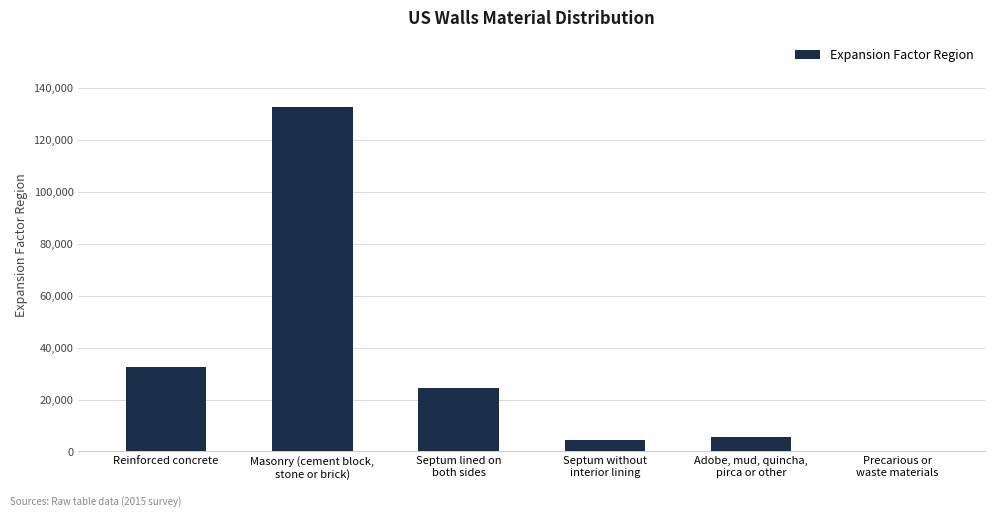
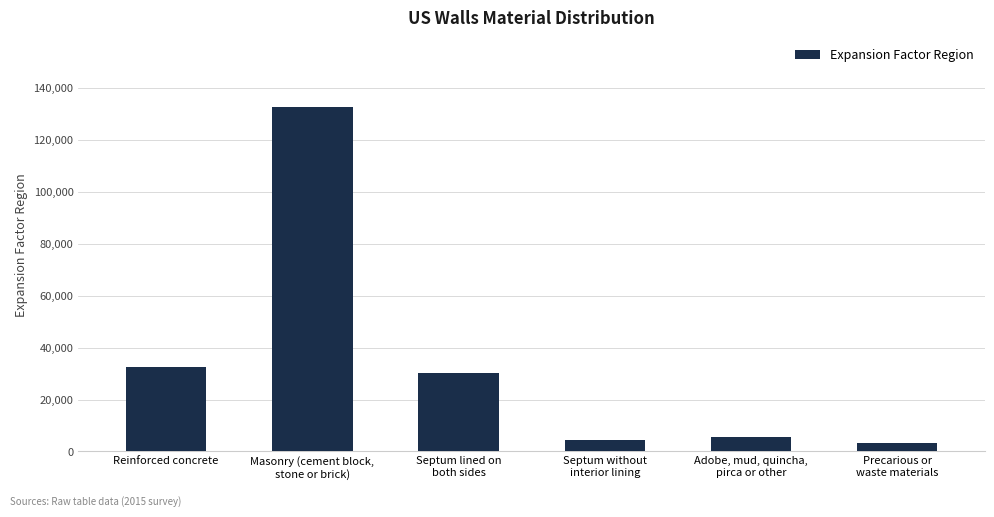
  {
    "Reinforced concrete": "32,000",
    "Masonry (cement block, stone or brick)": "133,000",
-   "Septum lined on both sides": "25,000",
+   "Septum lined on both sides": "30,000",
    "Septum without interior lining": "4,000",
    "Adobe, mud, quincha, pirca or other": "6,000",
-   "Precarious or waste materials": "0"
+   "Precarious or waste materials": "3,000"
  }
